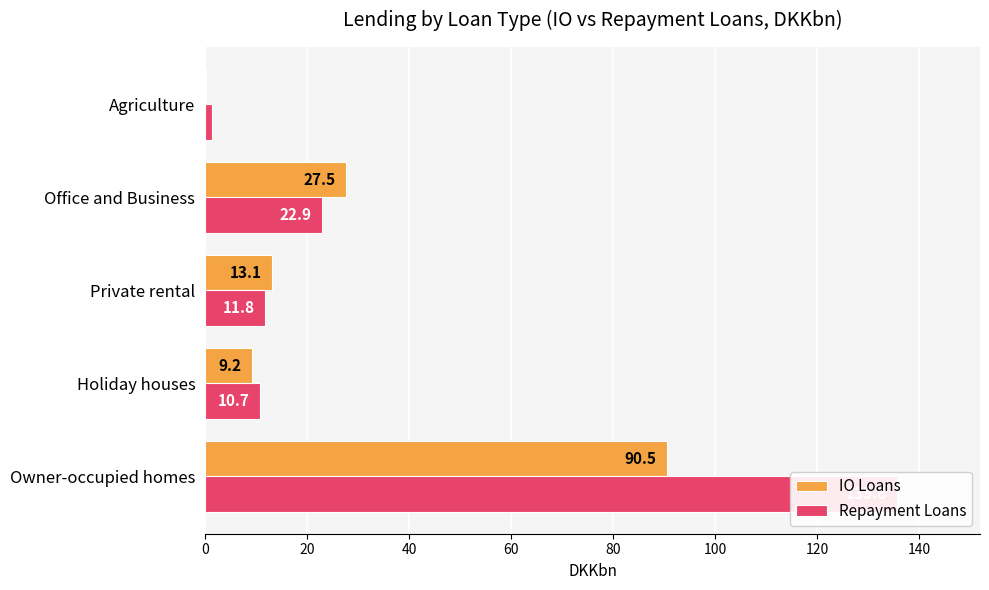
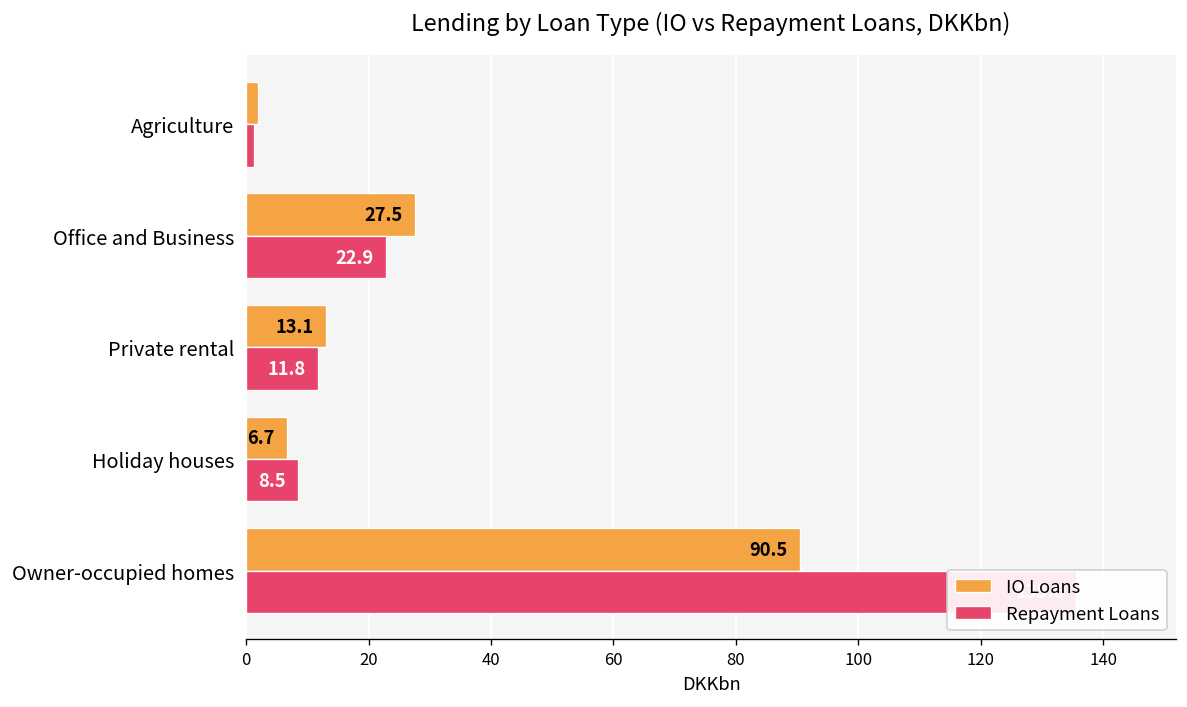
  {
    "IO Loans": {
-     "Agriculture": 0,
+     "Agriculture": 2,
      "Office and Business": 27.5,
      "Private rental": 13.1,
-     "Holiday houses": 9.2,
+     "Holiday houses": 6.7,
      "Owner-occupied homes": 90.5
    },
    "Repayment Loans": {
      "Office and Business": 22.9,
      "Private rental": 11.8,
-     "Holiday houses": 10.7
+     "Holiday houses": 8.5
    }
  }
